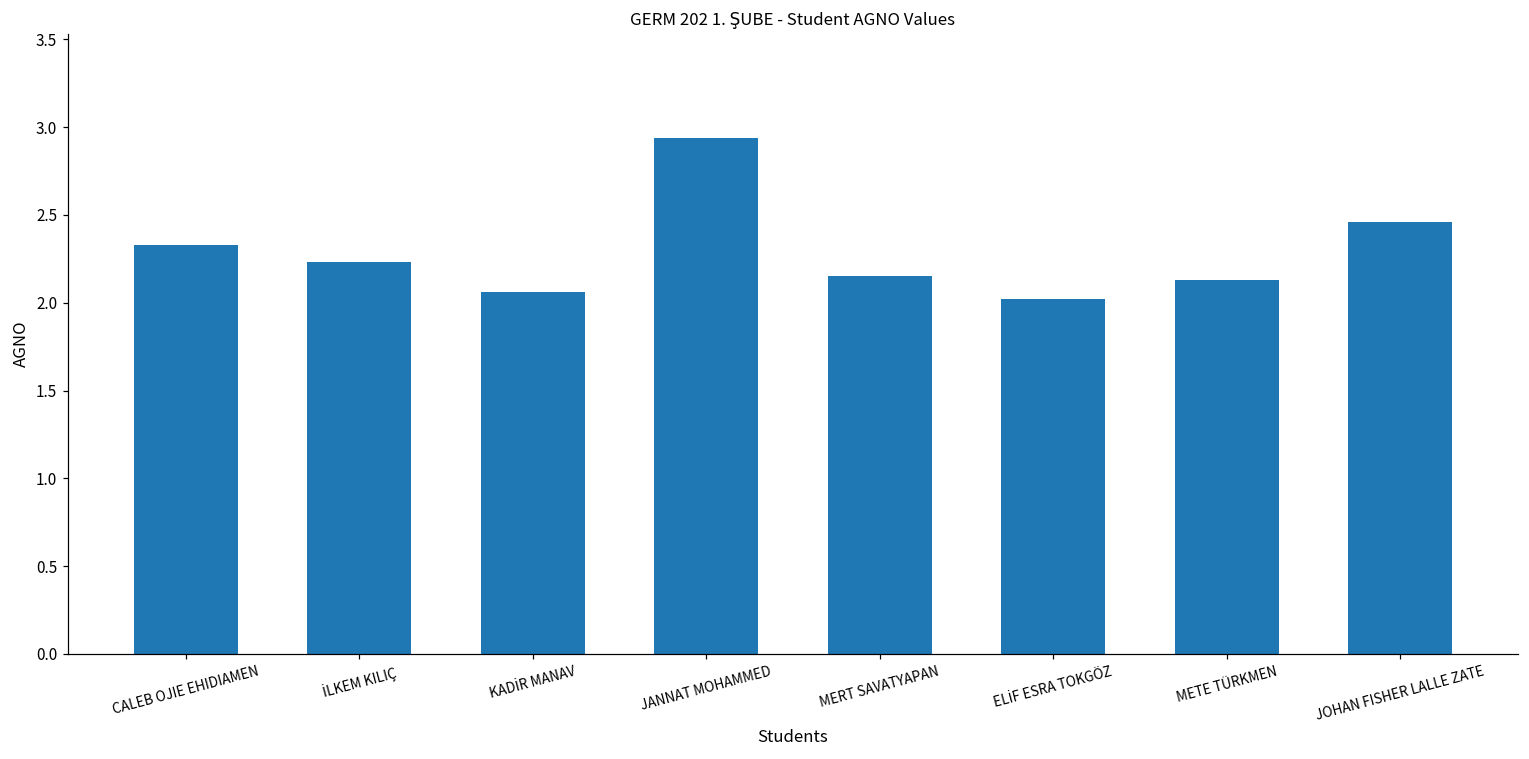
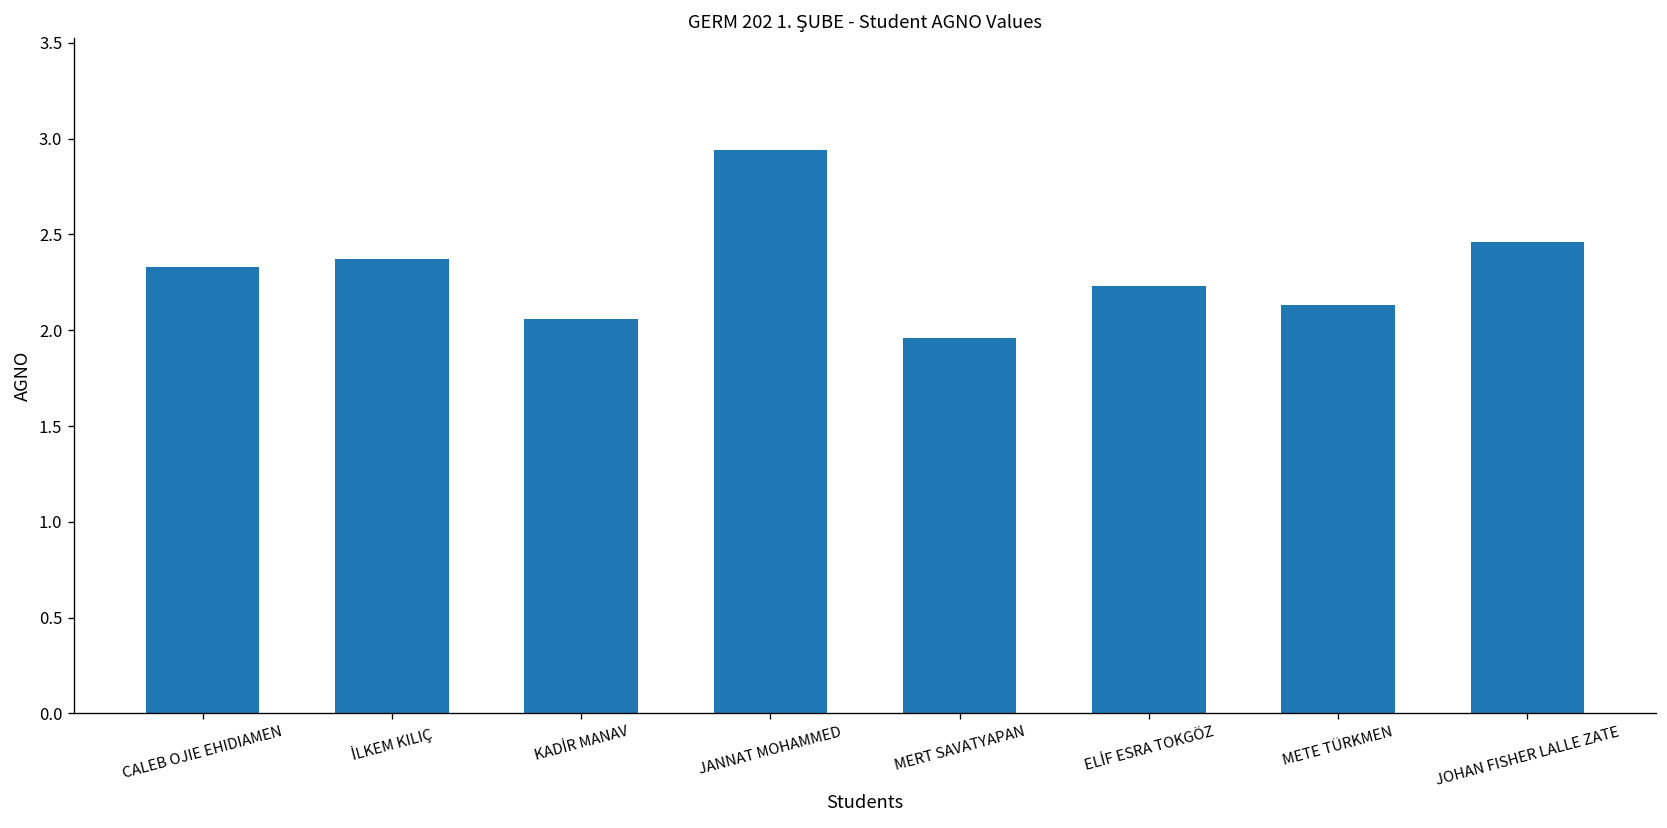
  {
    "CALEB OJIE EHIDIAMEN": 2.33,
-   "İLKEM KILIÇ": 2.23,
+   "İLKEM KILIÇ": 2.37,
    "KADİR MANAV": 2.06,
    "JANNAT MOHAMMED": 2.94,
-   "MERT SAVATYAPAN": 2.15,
-   "ELİF ESRA TOKGÖZ": 2.02,
+   "MERT SAVATYAPAN": 1.96,
+   "ELİF ESRA TOKGÖZ": 2.23,
    "METE TÜRKMEN": 2.13,
    "JOHAN FISHER LALLE ZATE": 2.46
  }
